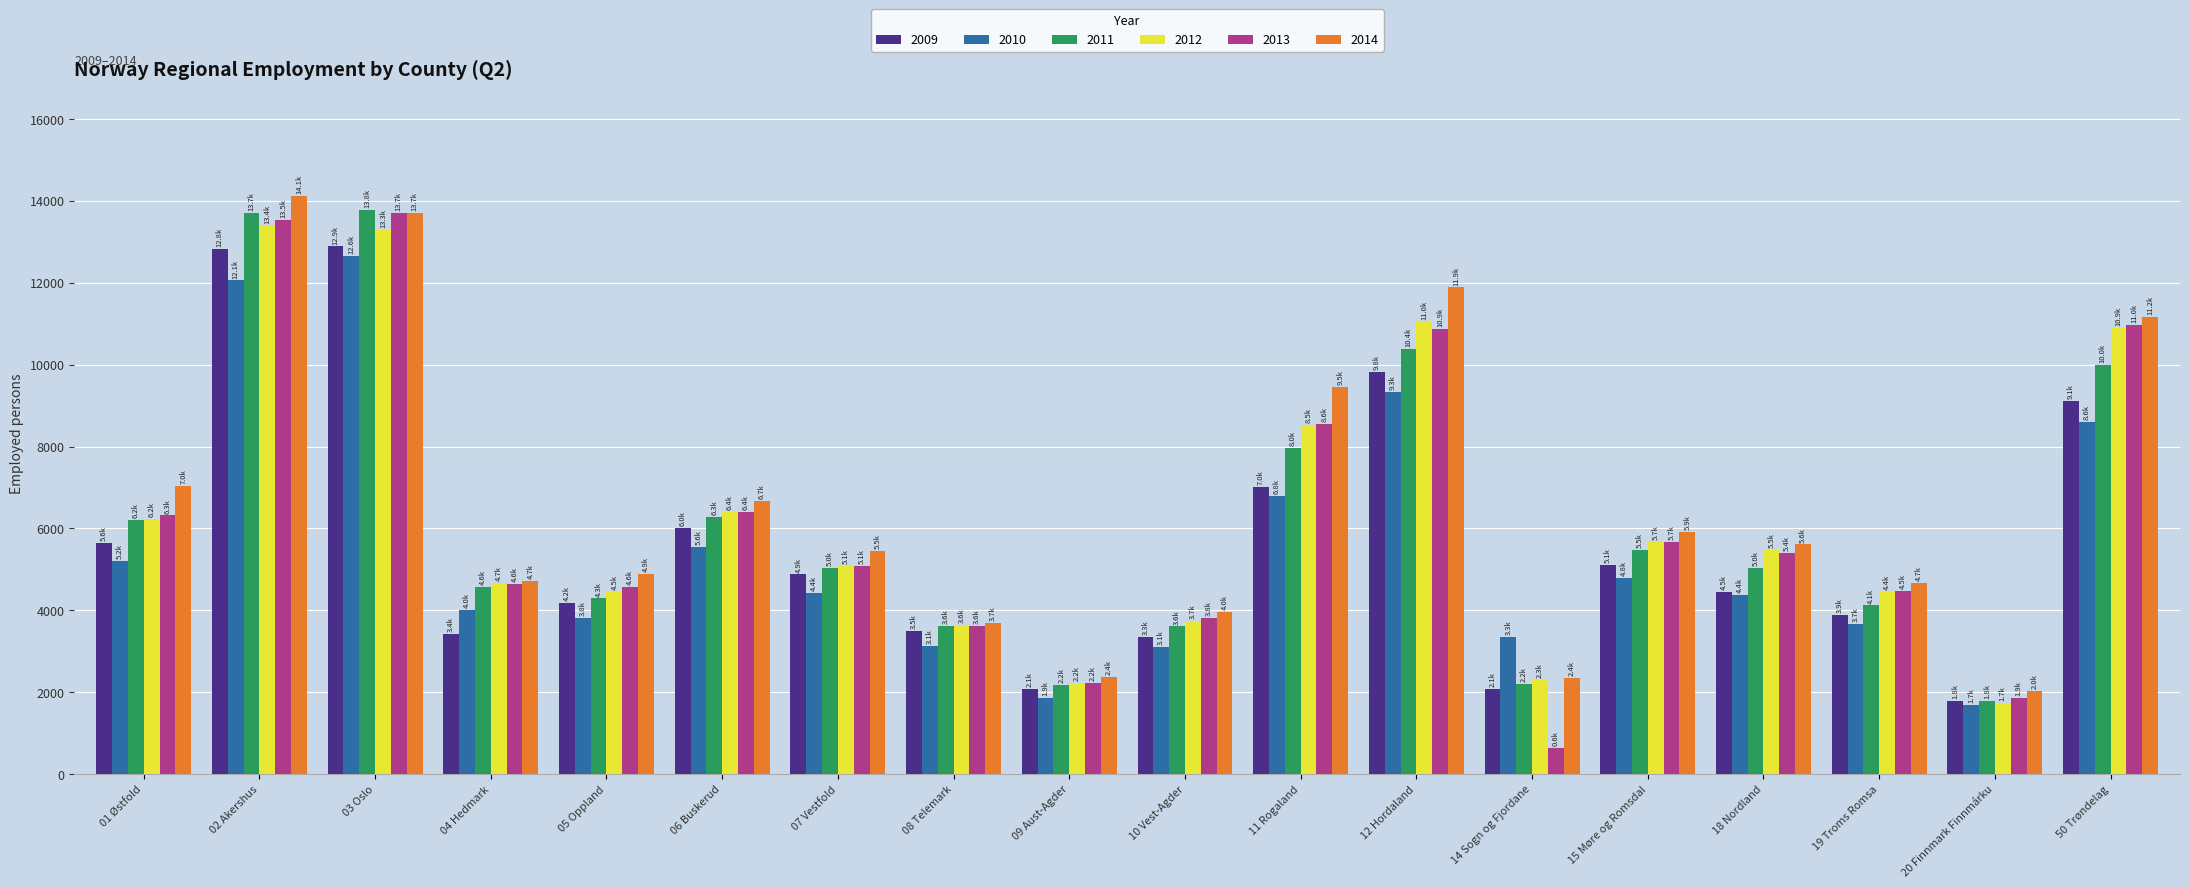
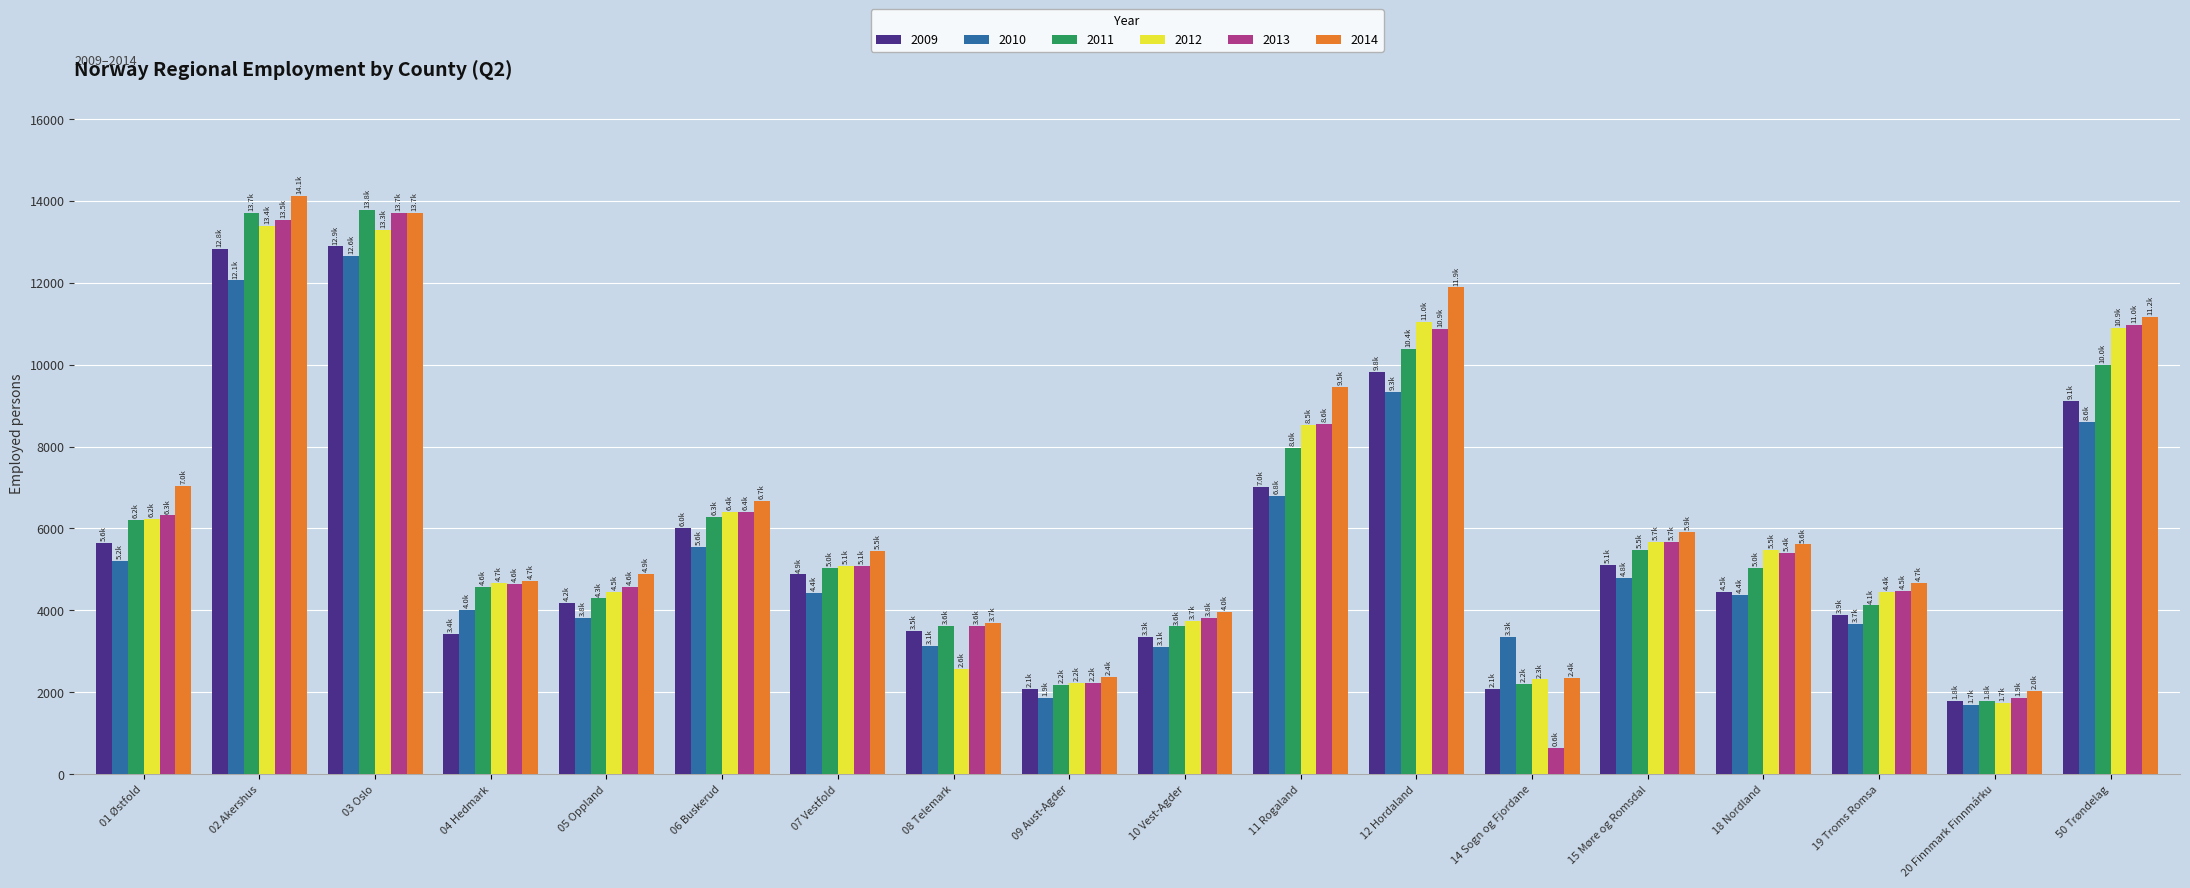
  {
    "2009": {
      "01 Østfold": "5.6k",
      "02 Akershus": "12.8k",
      "03 Oslo": "12.9k",
      "04 Hedmark": "3.4k",
      "05 Oppland": "4.2k",
      "06 Buskerud": "6.0k",
      "07 Vestfold": "4.9k",
      "08 Telemark": "3.5k",
      "09 Aust-Agder": "2.1k",
      "10 Vest-Agder": "3.3k",
      "11 Rogaland": "7.0k",
      "12 Hordaland": "9.8k",
      "14 Sogn og Fjordane": "2.1k",
      "15 Møre og Romsdal": "5.1k",
      "18 Nordland": "4.5k",
      "19 Troms Romsa": "3.9k",
      "20 Finnmark Finnmárku": "1.8k",
      "50 Trøndelag": "9.1k"
    },
    "2010": {
      "01 Østfold": "5.2k",
      "02 Akershus": "12.1k",
      "03 Oslo": "12.6k",
      "04 Hedmark": "4.0k",
      "05 Oppland": "3.8k",
      "06 Buskerud": "5.6k",
      "07 Vestfold": "4.4k",
      "08 Telemark": "3.1k",
      "09 Aust-Agder": "1.9k",
      "10 Vest-Agder": "3.1k",
      "11 Rogaland": "6.8k",
      "12 Hordaland": "9.3k",
      "14 Sogn og Fjordane": "3.3k",
      "15 Møre og Romsdal": "4.8k",
      "18 Nordland": "4.4k",
      "19 Troms Romsa": "3.7k",
      "20 Finnmark Finnmárku": "1.7k",
      "50 Trøndelag": "8.6k"
    },
    "2011": {
      "01 Østfold": "6.2k",
      "02 Akershus": "13.7k",
      "03 Oslo": "13.8k",
      "04 Hedmark": "4.6k",
      "05 Oppland": "4.3k",
      "06 Buskerud": "6.3k",
      "07 Vestfold": "5.0k",
      "08 Telemark": "3.6k",
      "09 Aust-Agder": "2.2k",
      "10 Vest-Agder": "3.6k",
      "11 Rogaland": "8.0k",
      "12 Hordaland": "10.4k",
      "14 Sogn og Fjordane": "2.2k",
      "15 Møre og Romsdal": "5.5k",
      "18 Nordland": "5.0k",
      "19 Troms Romsa": "4.1k",
      "20 Finnmark Finnmárku": "1.8k",
      "50 Trøndelag": "10.0k"
    },
    "2012": {
      "01 Østfold": "6.2k",
      "02 Akershus": "13.4k",
      "03 Oslo": "13.3k",
      "04 Hedmark": "4.7k",
      "05 Oppland": "4.5k",
      "06 Buskerud": "6.4k",
      "07 Vestfold": "5.1k",
-     "08 Telemark": "3.6k",
+     "08 Telemark": "2.6k",
      "09 Aust-Agder": "2.2k",
      "10 Vest-Agder": "3.7k",
      "11 Rogaland": "8.5k",
      "12 Hordaland": "11.0k",
      "14 Sogn og Fjordane": "2.3k",
      "15 Møre og Romsdal": "5.7k",
      "18 Nordland": "5.5k",
      "19 Troms Romsa": "4.4k",
      "20 Finnmark Finnmárku": "1.7k",
      "50 Trøndelag": "10.9k"
    },
    "2013": {
      "01 Østfold": "6.3k",
      "02 Akershus": "13.5k",
      "03 Oslo": "13.7k",
      "04 Hedmark": "4.6k",
      "05 Oppland": "4.6k",
      "06 Buskerud": "6.4k",
      "07 Vestfold": "5.1k",
      "08 Telemark": "3.6k",
      "09 Aust-Agder": "2.2k",
      "10 Vest-Agder": "3.8k",
      "11 Rogaland": "8.6k",
      "12 Hordaland": "10.9k",
      "14 Sogn og Fjordane": "0.6k",
      "15 Møre og Romsdal": "5.7k",
      "18 Nordland": "5.4k",
      "19 Troms Romsa": "4.5k",
      "20 Finnmark Finnmárku": "1.9k",
      "50 Trøndelag": "11.0k"
    },
    "2014": {
      "01 Østfold": "7.0k",
      "02 Akershus": "14.1k",
      "03 Oslo": "13.7k",
      "04 Hedmark": "4.7k",
      "05 Oppland": "4.9k",
      "06 Buskerud": "6.7k",
      "07 Vestfold": "5.5k",
      "08 Telemark": "3.7k",
      "09 Aust-Agder": "2.4k",
      "10 Vest-Agder": "4.0k",
      "11 Rogaland": "9.5k",
      "12 Hordaland": "11.9k",
      "14 Sogn og Fjordane": "2.4k",
      "15 Møre og Romsdal": "5.9k",
      "18 Nordland": "5.6k",
      "19 Troms Romsa": "4.7k",
      "20 Finnmark Finnmárku": "2.0k",
      "50 Trøndelag": "11.2k"
    }
  }
